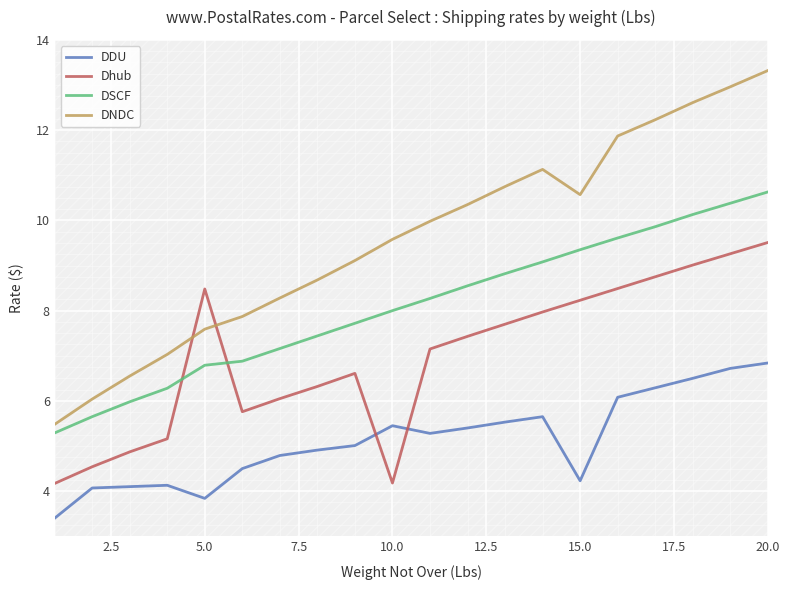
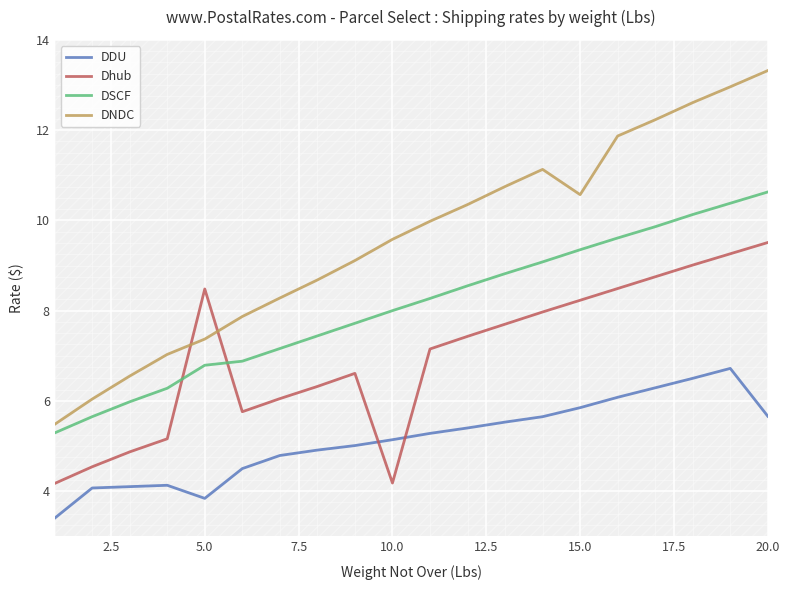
  {
    "DDU": {
      "5.0": 3.8,
-     "10.0": 5.5,
-     "15.0": 4.2,
-     "20.0": 6.8
+     "10.0": 5.1,
+     "15.0": 5.9,
+     "20.0": 5.7
    },
    "Dhub": {
      "5.0": 8.5,
      "10.0": 4.2,
      "15.0": 8.2,
      "20.0": 9.5
    },
    "DSCF": {
      "5.0": 6.8,
      "10.0": 8.0,
      "15.0": 9.4,
      "20.0": 10.6
    },
    "DNDC": {
-     "5.0": 7.6,
+     "5.0": 7.4,
      "10.0": 9.6,
      "15.0": 10.6,
      "20.0": 13.3
    }
  }
